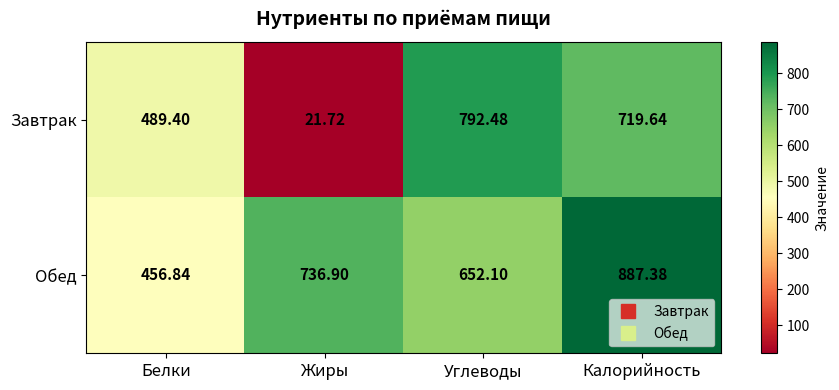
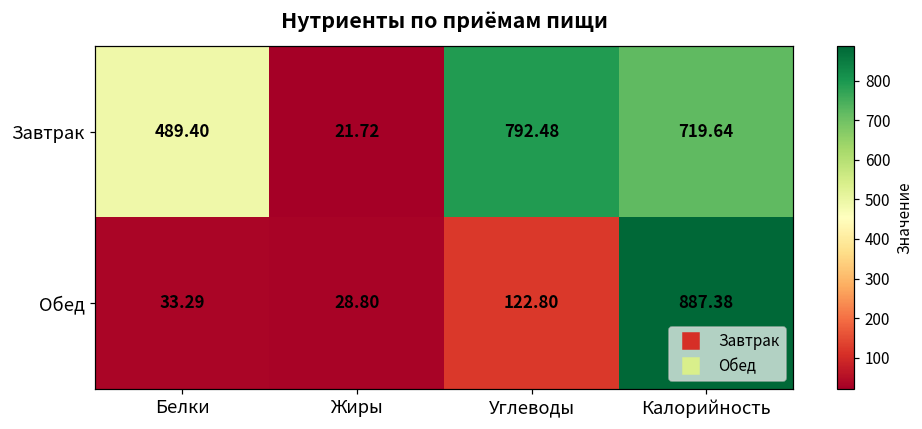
  {
    "Завтрак": {
      "Белки": 489.40,
      "Жиры": 21.72,
      "Углеводы": 792.48,
      "Калорийность": 719.64
    },
    "Обед": {
-     "Белки": 456.84,
-     "Жиры": 736.90,
-     "Углеводы": 652.10,
+     "Белки": 33.29,
+     "Жиры": 28.80,
+     "Углеводы": 122.80,
      "Калорийность": 887.38
    }
  }
